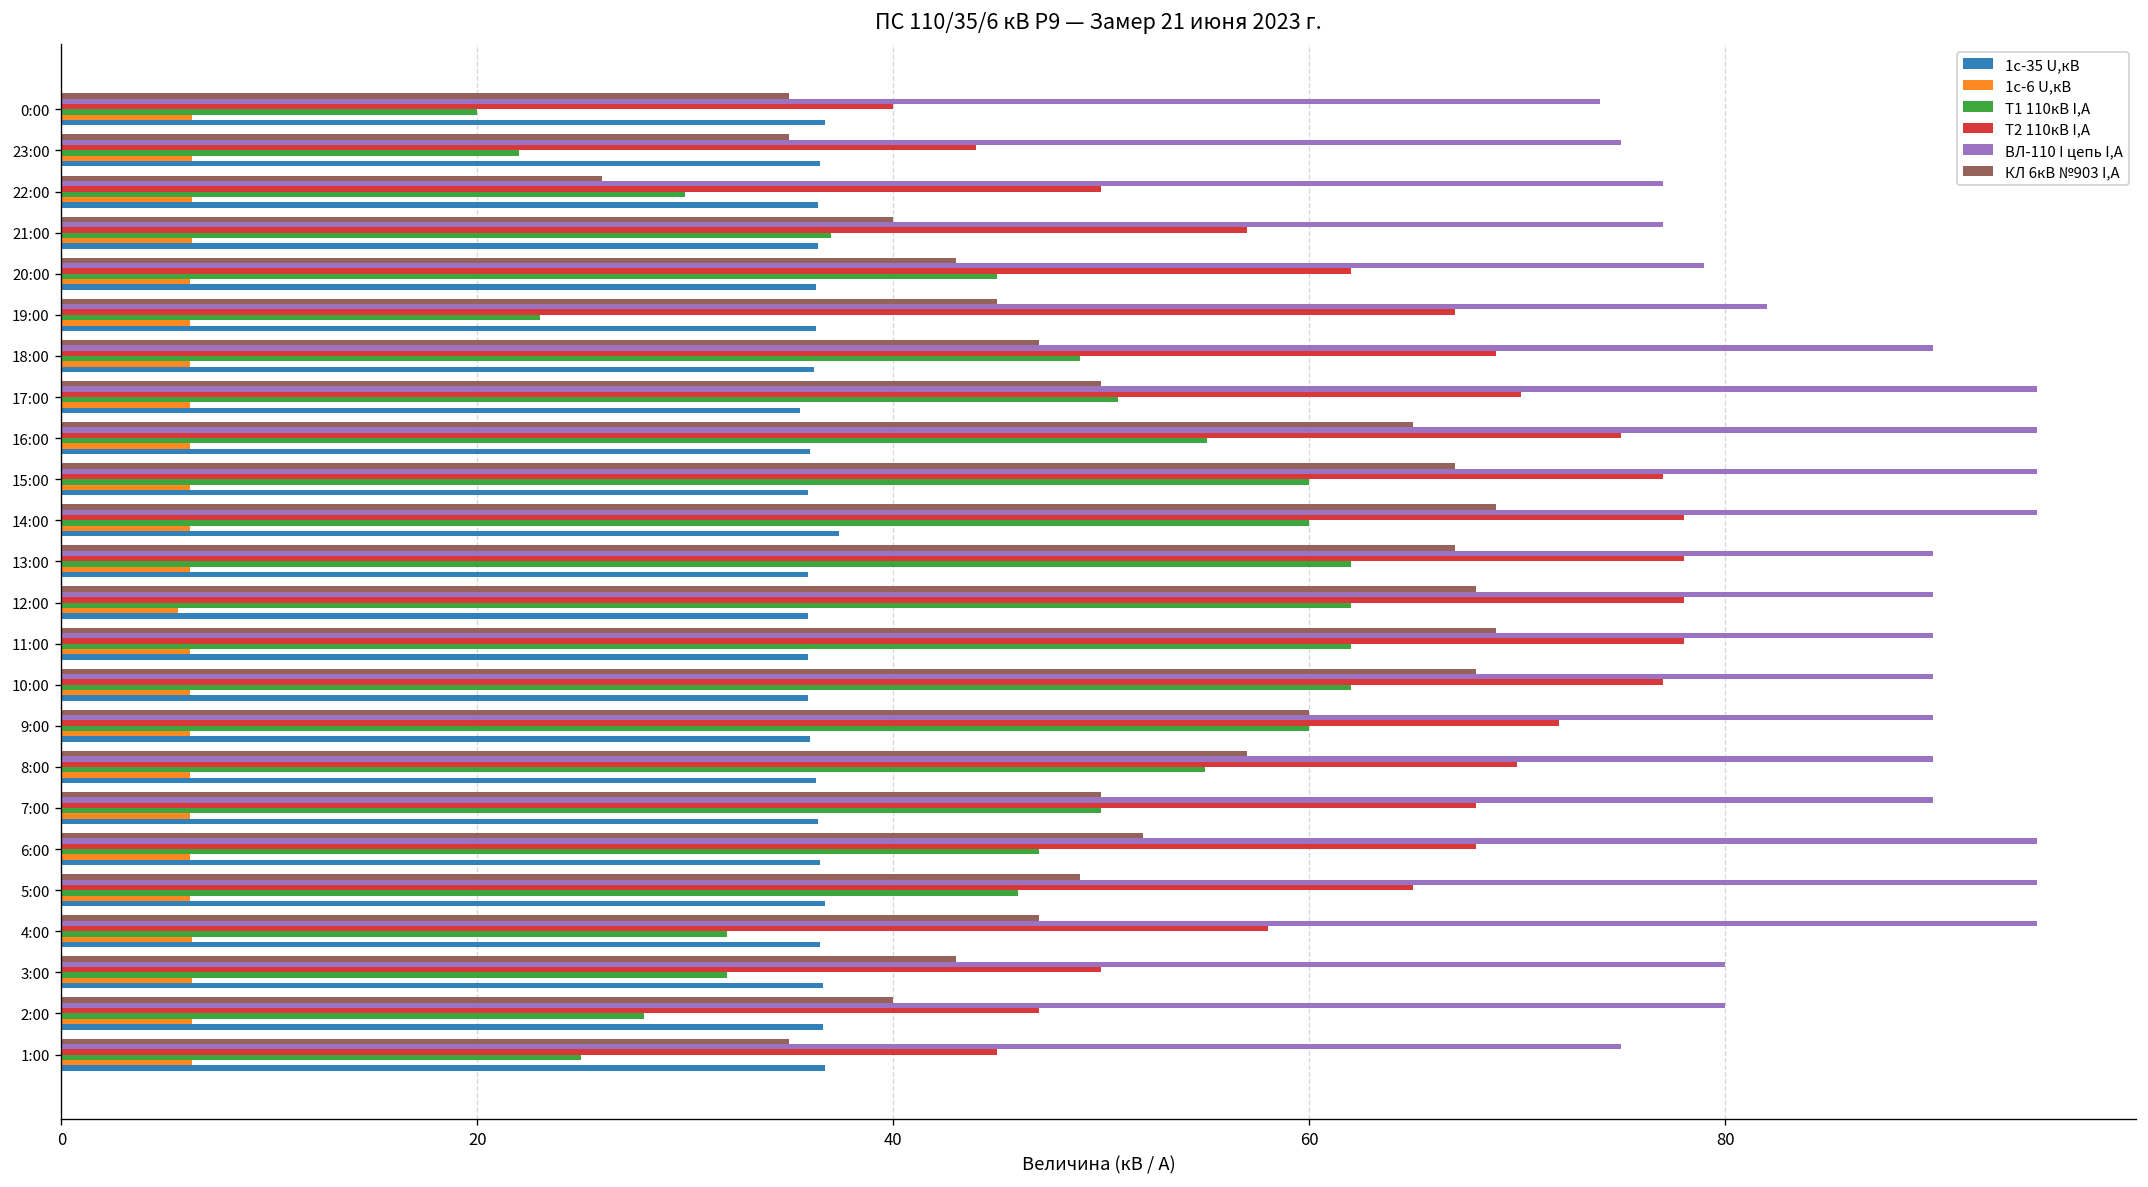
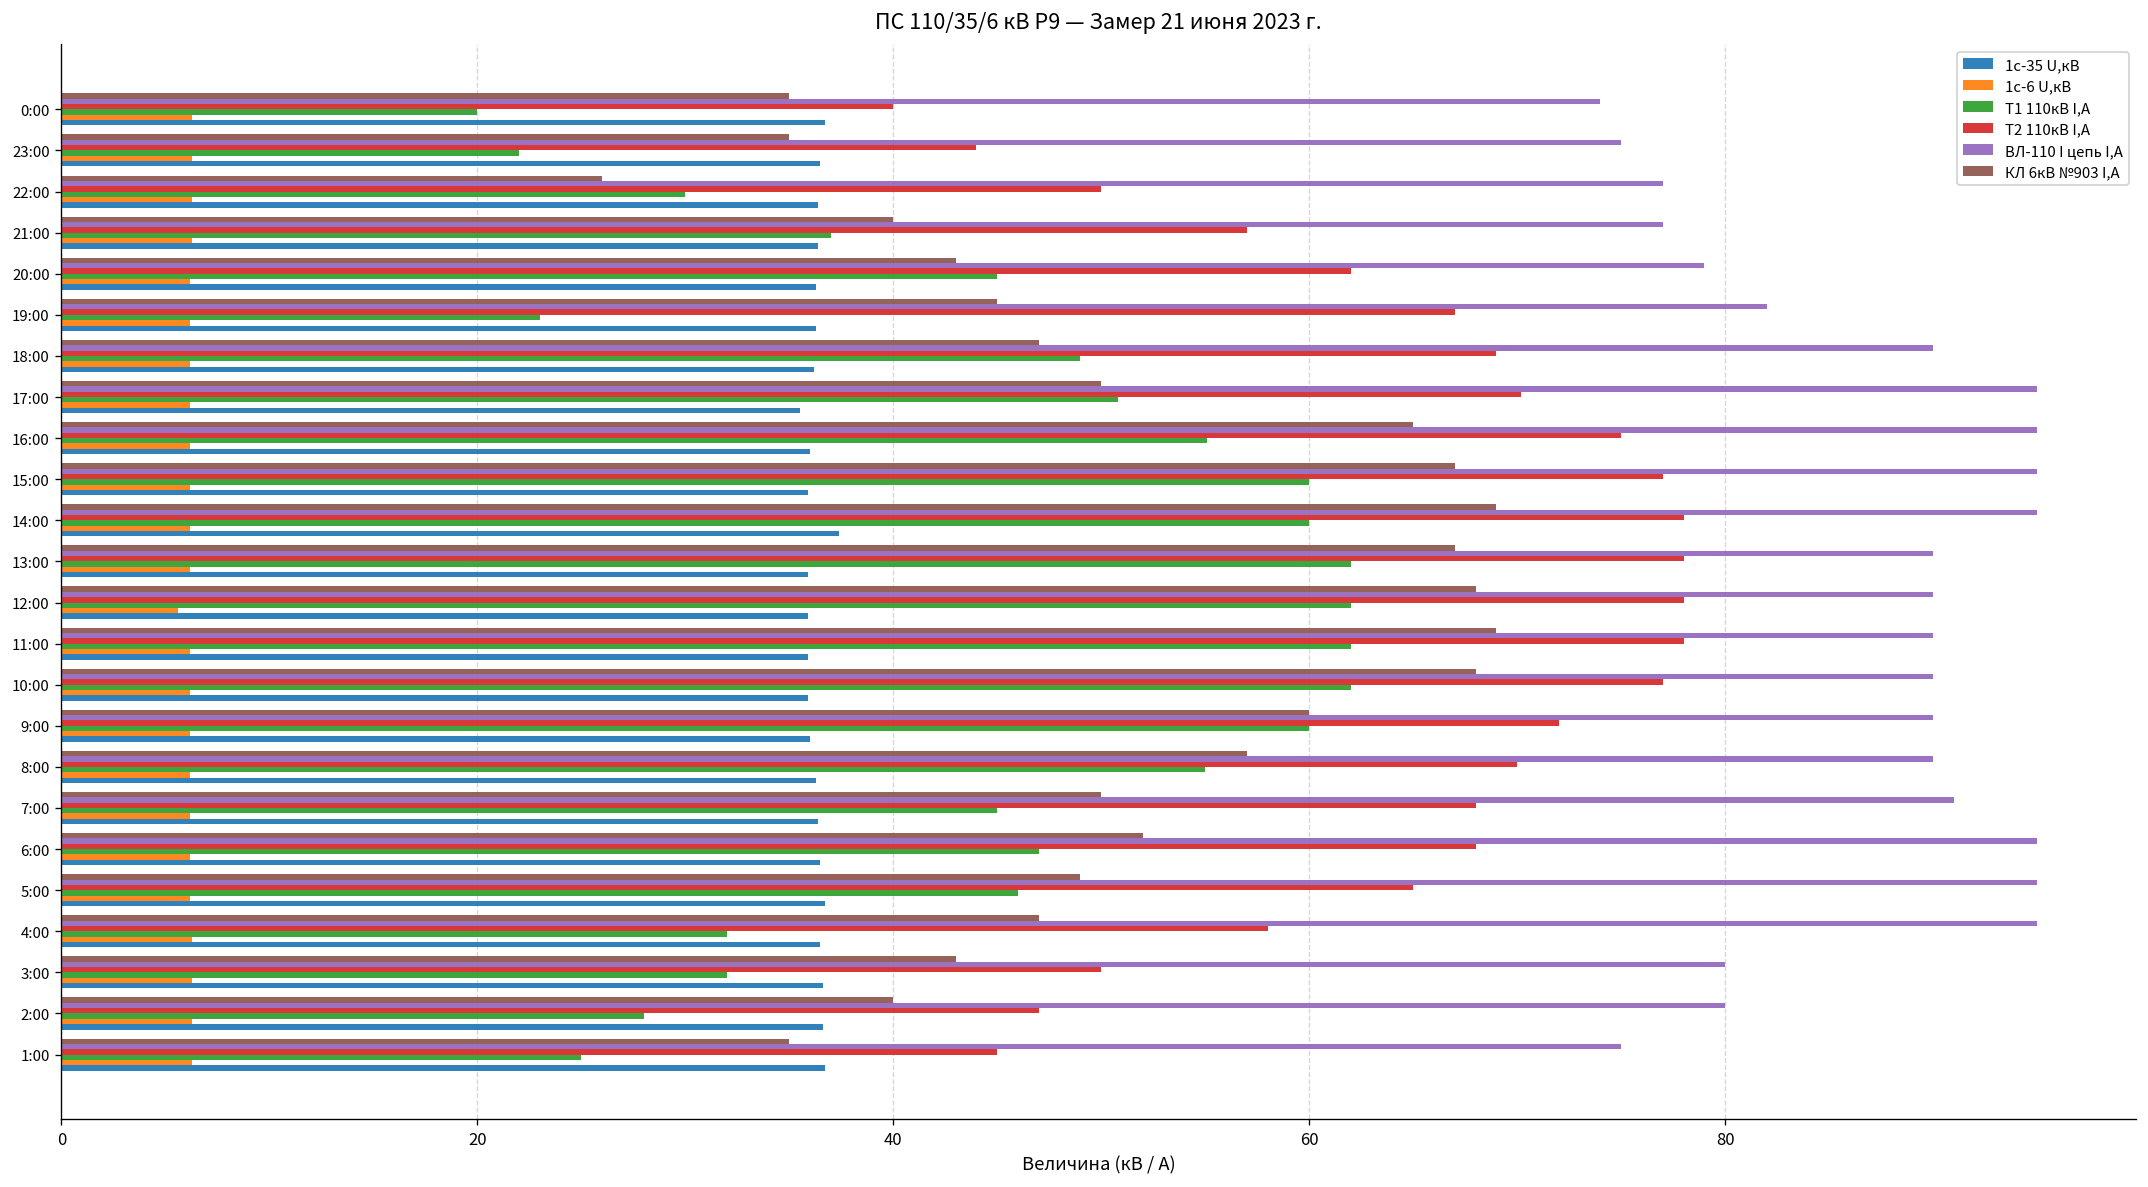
  {
    "1с-35 U,кВ": {
      "0:00": 36.7,
      "23:00": 36.5,
      "22:00": 36.4,
      "21:00": 36.4,
      "20:00": 36.3,
      "19:00": 36.3,
      "18:00": 36.2,
      "17:00": 35.5,
      "16:00": 36,
      "15:00": 36,
      "14:00": 37.4,
      "13:00": 36,
      "12:00": 36,
      "11:00": 36,
      "10:00": 36,
      "9:00": 36,
      "8:00": 36.3,
      "7:00": 36.4,
      "6:00": 36.5,
      "5:00": 36.7,
      "4:00": 36.5,
      "3:00": 36.6,
      "2:00": 36.6,
      "1:00": 36.7
    },
    "1с-6 U,кВ": {
      "0:00": 6.3,
      "23:00": 6.3,
      "22:00": 6.3,
      "21:00": 6.3,
      "20:00": 6.2,
      "19:00": 6.2,
      "18:00": 6.2,
      "17:00": 6.2,
      "16:00": 6.2,
      "15:00": 6.2,
      "14:00": 6.2,
      "13:00": 6.2,
      "12:00": 5.6,
      "11:00": 6.2,
      "10:00": 6.2,
      "9:00": 6.2,
      "8:00": 6.2,
      "7:00": 6.2,
      "6:00": 6.2,
      "5:00": 6.2,
      "4:00": 6.3,
      "3:00": 6.3,
      "2:00": 6.3,
      "1:00": 6.3
    },
    "Т1 110кВ I,A": {
      "0:00": 20,
      "23:00": 22,
      "22:00": 30,
      "21:00": 37,
      "20:00": 45,
      "19:00": 23,
      "18:00": 49,
      "17:00": 50.8,
      "16:00": 55,
      "15:00": 60,
      "14:00": 60,
      "13:00": 62,
      "12:00": 62,
      "11:00": 62,
      "10:00": 62,
      "9:00": 60,
      "8:00": 55,
-     "7:00": 50,
+     "7:00": 45,
      "6:00": 47,
      "5:00": 46,
      "4:00": 32,
      "3:00": 32,
      "2:00": 28,
      "1:00": 25
    },
    "Т2 110кВ I,A": {
      "0:00": 40,
      "23:00": 44,
      "22:00": 50,
      "21:00": 57,
      "20:00": 62,
      "19:00": 67,
      "18:00": 69,
      "17:00": 70.2,
      "16:00": 75,
      "15:00": 77,
      "14:00": 78,
      "13:00": 78,
      "12:00": 78,
      "11:00": 78,
      "10:00": 77,
      "9:00": 72,
      "8:00": 70,
      "7:00": 68,
      "6:00": 68,
      "5:00": 65,
      "4:00": 58,
      "3:00": 50,
      "2:00": 47,
      "1:00": 45
    },
    "ВЛ-110 I цепь I,A": {
      "0:00": 74,
      "23:00": 75,
      "22:00": 77,
      "21:00": 77,
      "20:00": 79,
      "19:00": 82,
      "18:00": 90,
      "17:00": 95,
      "16:00": 95,
      "15:00": 95,
      "14:00": 95,
      "13:00": 90,
      "12:00": 90,
      "11:00": 90,
      "10:00": 90,
      "9:00": 90,
      "8:00": 90,
-     "7:00": 90,
+     "7:00": 91,
      "6:00": 95,
      "5:00": 95,
      "4:00": 95,
      "3:00": 80,
      "2:00": 80,
      "1:00": 75
    },
    "КЛ 6кВ №903 I,A": {
      "0:00": 35,
      "23:00": 35,
      "22:00": 26,
      "21:00": 40,
      "20:00": 43,
      "19:00": 45,
      "18:00": 47,
      "17:00": 50,
      "16:00": 65,
      "15:00": 67,
      "14:00": 69,
      "13:00": 67,
      "12:00": 68,
      "11:00": 69,
      "10:00": 68,
      "9:00": 60,
      "8:00": 57,
      "7:00": 50,
      "6:00": 52,
      "5:00": 49,
      "4:00": 47,
      "3:00": 43,
      "2:00": 40,
      "1:00": 35
    }
  }
